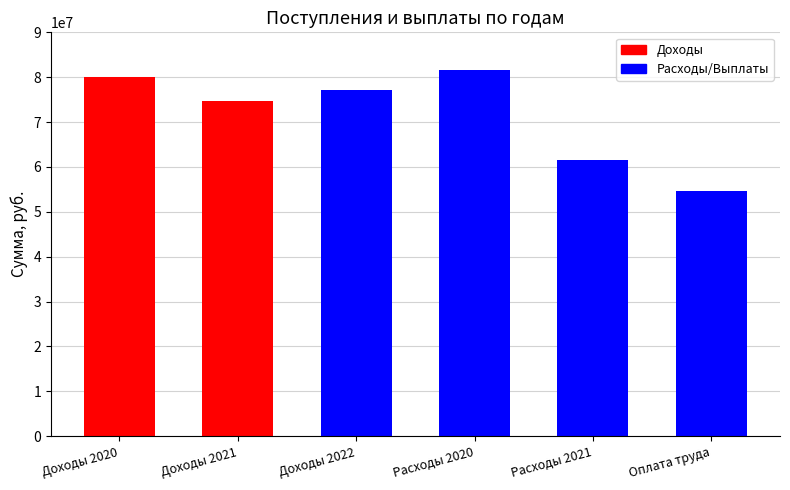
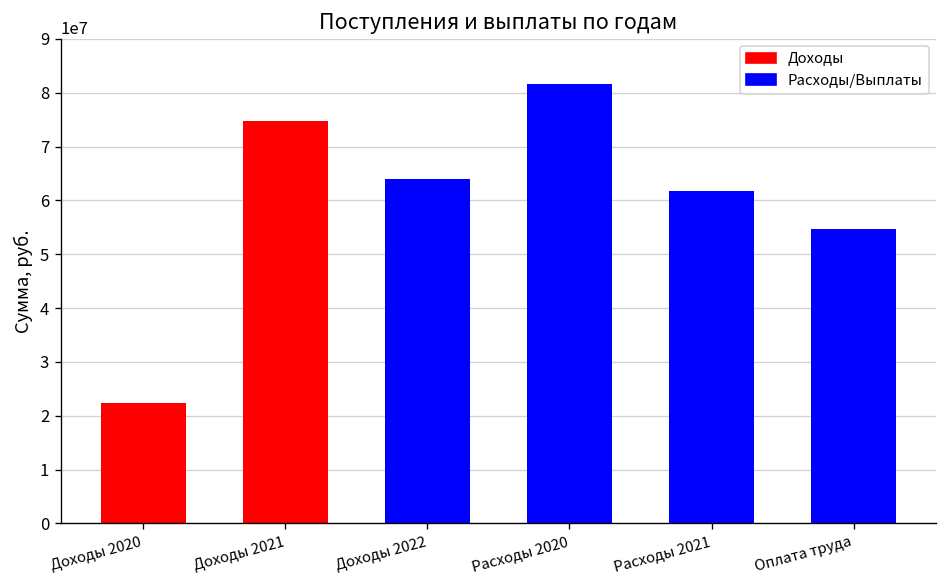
  {
-   "Доходы 2020": 80000000,
+   "Доходы 2020": 22000000,
    "Доходы 2021": 75000000,
-   "Доходы 2022": 77000000,
+   "Доходы 2022": 64000000,
    "Расходы 2020": 82000000,
    "Расходы 2021": 62000000,
    "Оплата труда": 55000000
  }
